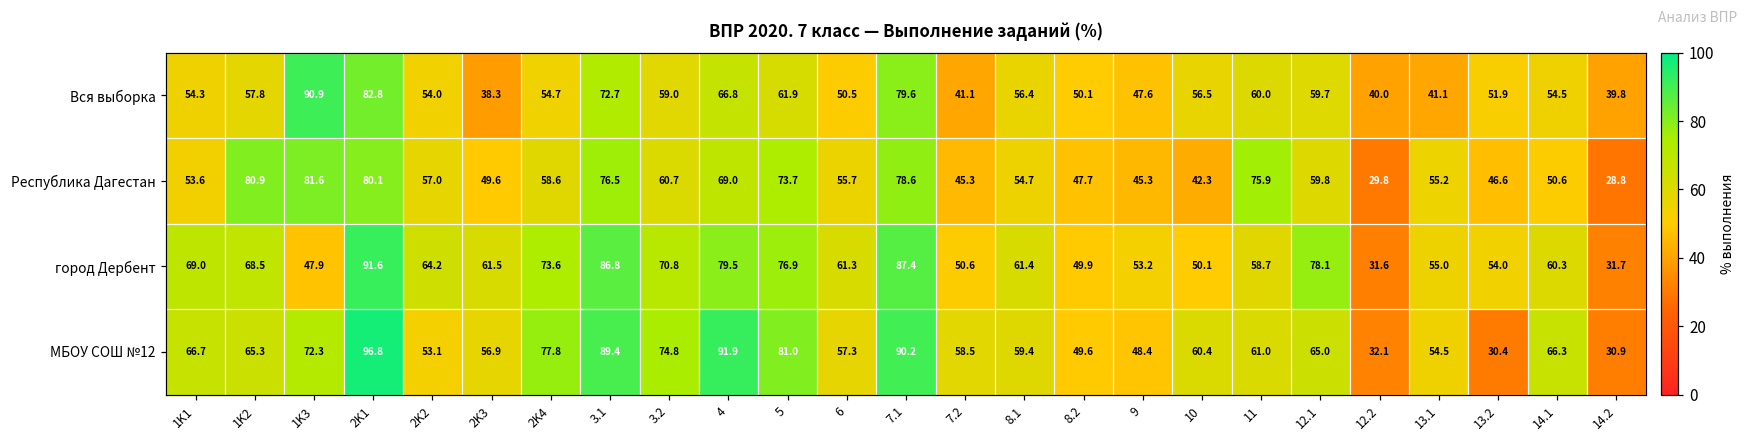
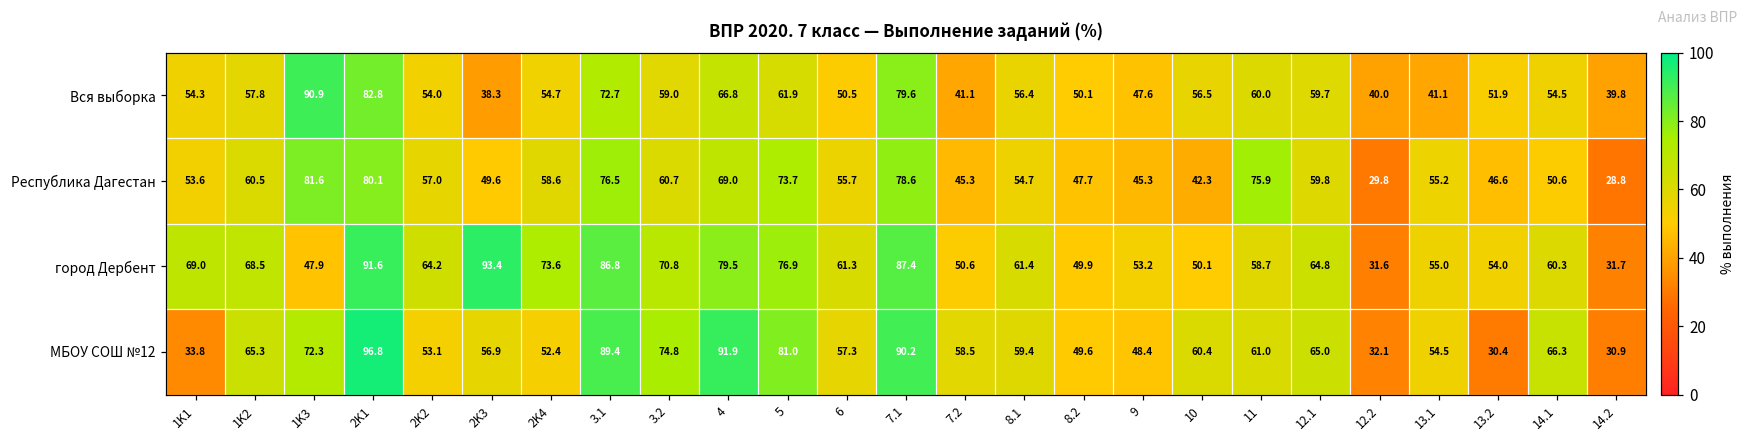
  {
    "Вся выборка": {
      "1K1": 54.3,
      "1K2": 57.8,
      "1K3": 90.9,
      "2K1": 82.8,
      "2K2": 54.0,
      "2K3": 38.3,
      "2K4": 54.7,
      "3.1": 72.7,
      "3.2": 59.0,
      "4": 66.8,
      "5": 61.9,
      "6": 50.5,
      "7.1": 79.6,
      "7.2": 41.1,
      "8.1": 56.4,
      "8.2": 50.1,
      "9": 47.6,
      "10": 56.5,
      "11": 60.0,
      "12.1": 59.7,
      "12.2": 40.0,
      "13.1": 41.1,
      "13.2": 51.9,
      "14.1": 54.5,
      "14.2": 39.8
    },
    "Республика Дагестан": {
      "1K1": 53.6,
-     "1K2": 80.9,
+     "1K2": 60.5,
      "1K3": 81.6,
      "2K1": 80.1,
      "2K2": 57.0,
      "2K3": 49.6,
      "2K4": 58.6,
      "3.1": 76.5,
      "3.2": 60.7,
      "4": 69.0,
      "5": 73.7,
      "6": 55.7,
      "7.1": 78.6,
      "7.2": 45.3,
      "8.1": 54.7,
      "8.2": 47.7,
      "9": 45.3,
      "10": 42.3,
      "11": 75.9,
      "12.1": 59.8,
      "12.2": 29.8,
      "13.1": 55.2,
      "13.2": 46.6,
      "14.1": 50.6,
      "14.2": 28.8
    },
    "город Дербент": {
      "1K1": 69.0,
      "1K2": 68.5,
      "1K3": 47.9,
      "2K1": 91.6,
      "2K2": 64.2,
-     "2K3": 61.5,
+     "2K3": 93.4,
      "2K4": 73.6,
      "3.1": 86.8,
      "3.2": 70.8,
      "4": 79.5,
      "5": 76.9,
      "6": 61.3,
      "7.1": 87.4,
      "7.2": 50.6,
      "8.1": 61.4,
      "8.2": 49.9,
      "9": 53.2,
      "10": 50.1,
      "11": 58.7,
-     "12.1": 78.1,
+     "12.1": 64.8,
      "12.2": 31.6,
      "13.1": 55.0,
      "13.2": 54.0,
      "14.1": 60.3,
      "14.2": 31.7
    },
    "МБОУ СОШ №12": {
-     "1K1": 66.7,
+     "1K1": 33.8,
      "1K2": 65.3,
      "1K3": 72.3,
      "2K1": 96.8,
      "2K2": 53.1,
      "2K3": 56.9,
-     "2K4": 77.8,
+     "2K4": 52.4,
      "3.1": 89.4,
      "3.2": 74.8,
      "4": 91.9,
      "5": 81.0,
      "6": 57.3,
      "7.1": 90.2,
      "7.2": 58.5,
      "8.1": 59.4,
      "8.2": 49.6,
      "9": 48.4,
      "10": 60.4,
      "11": 61.0,
      "12.1": 65.0,
      "12.2": 32.1,
      "13.1": 54.5,
      "13.2": 30.4,
      "14.1": 66.3,
      "14.2": 30.9
    }
  }
